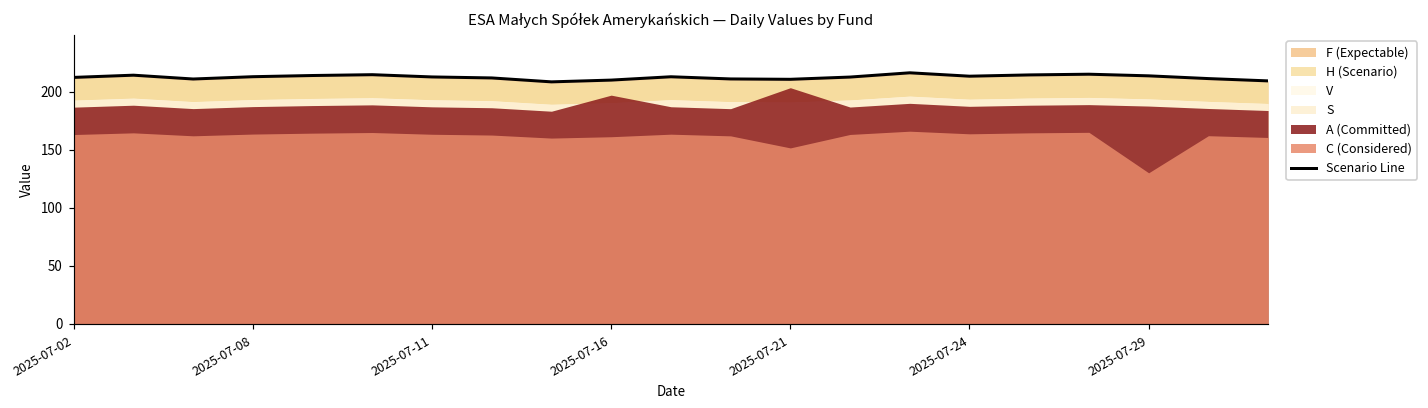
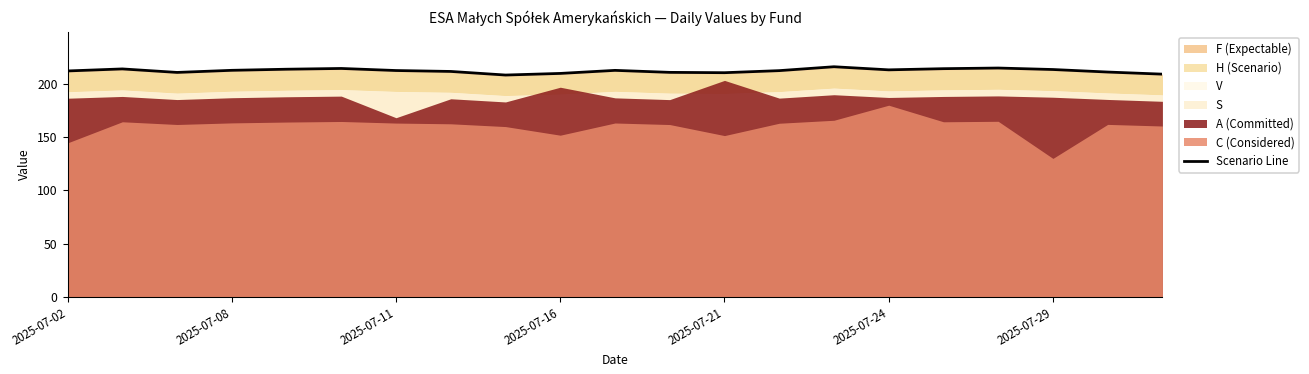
  {
    "A (Committed)": {
      "2025-07-02": 190,
      "2025-07-08": 190,
-     "2025-07-11": 190,
+     "2025-07-11": 170,
      "2025-07-16": 200,
      "2025-07-21": 200,
      "2025-07-24": 190,
      "2025-07-29": 190
    },
    "C (Considered)": {
-     "2025-07-02": 160,
+     "2025-07-02": 140,
      "2025-07-08": 160,
      "2025-07-11": 160,
-     "2025-07-16": 160,
+     "2025-07-16": 150,
      "2025-07-21": 150,
-     "2025-07-24": 160,
+     "2025-07-24": 180,
      "2025-07-29": 130
    }
  }
